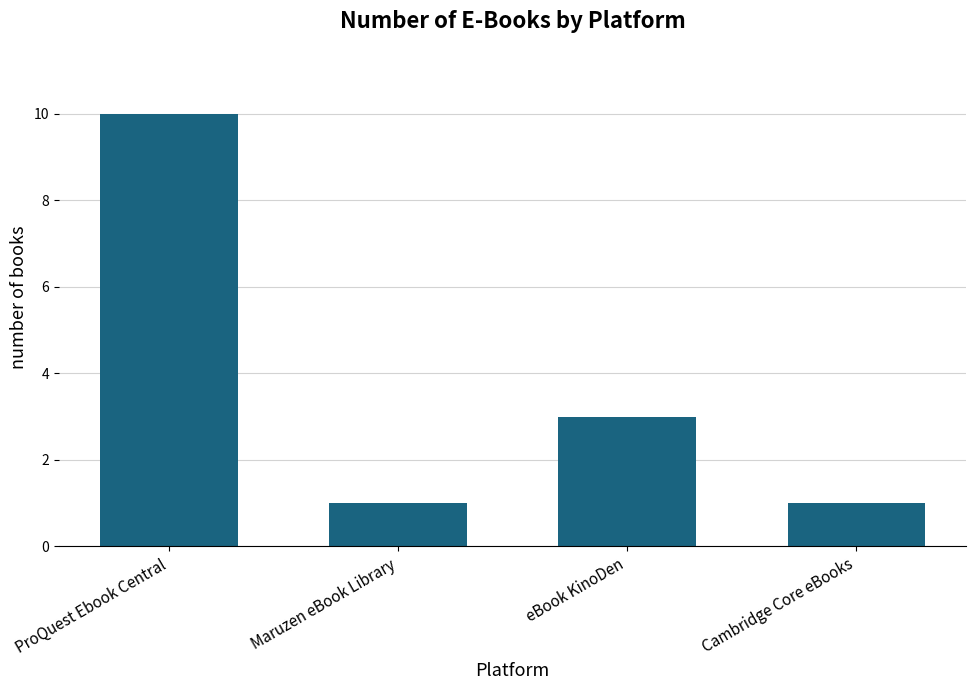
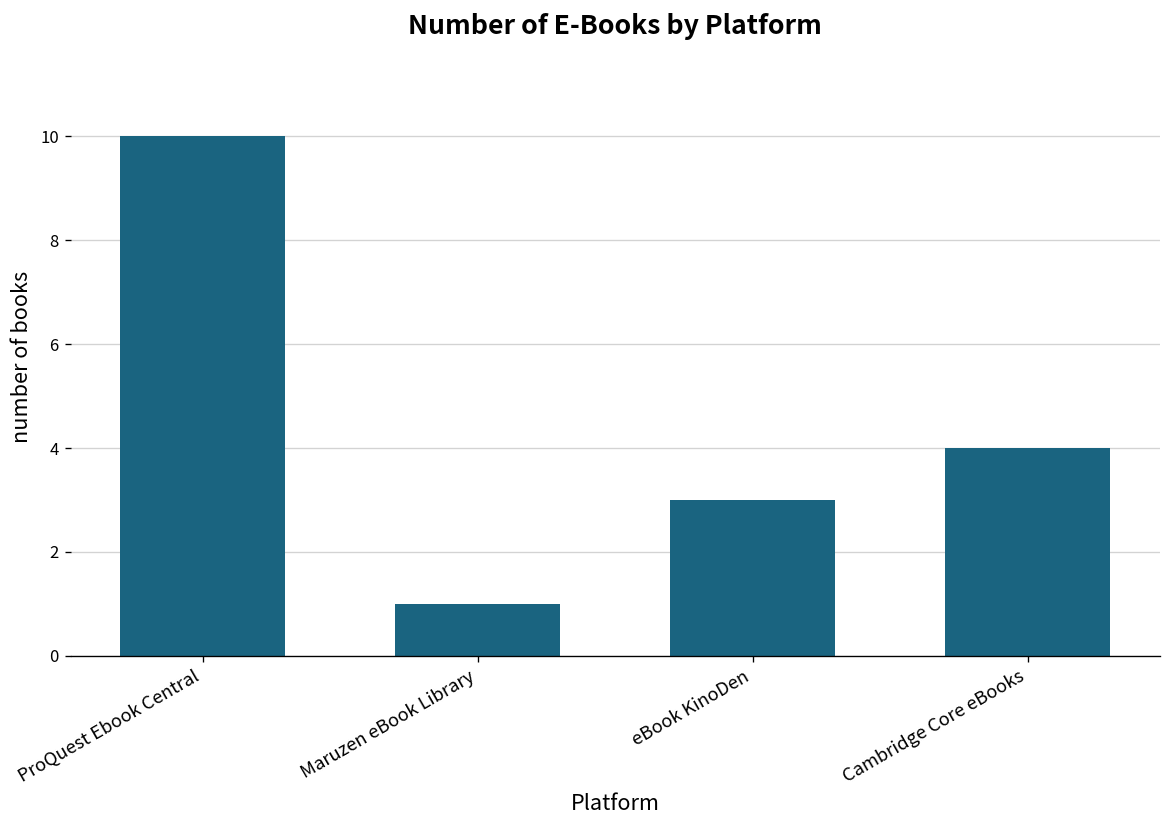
  {
    "ProQuest Ebook Central": 10,
    "Maruzen eBook Library": 1,
    "eBook KinoDen": 3,
-   "Cambridge Core eBooks": 1
+   "Cambridge Core eBooks": 4
  }
